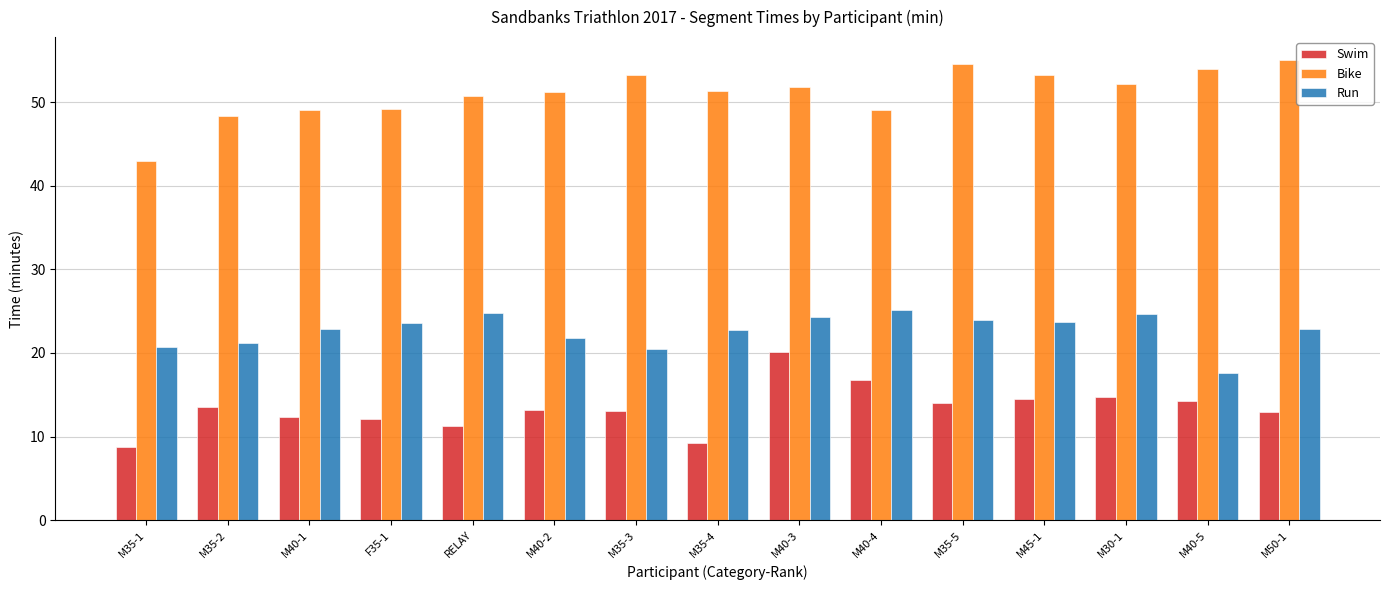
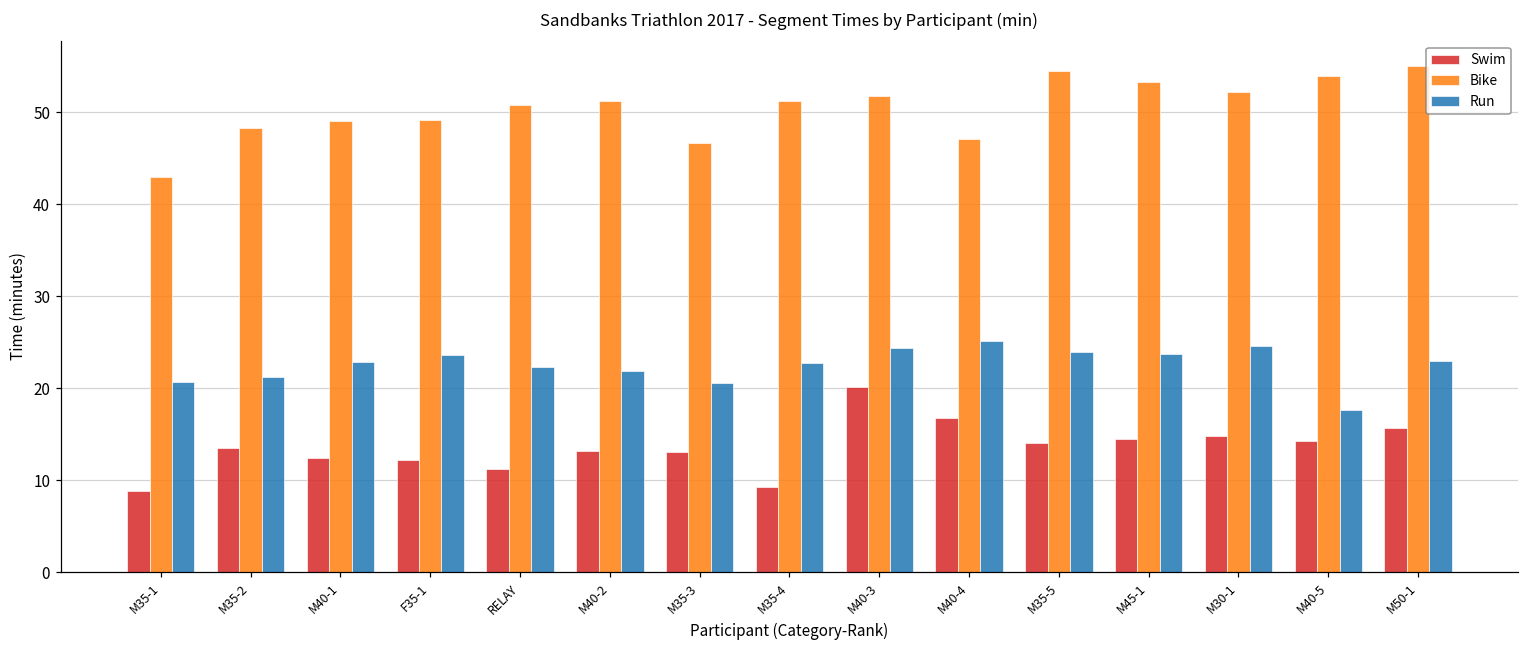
  {
    "Swim": {
      "M35-1": 9,
      "M35-2": 13,
      "M40-1": 12,
      "F35-1": 12,
      "RELAY": 11,
      "M40-2": 13,
      "M35-3": 13,
      "M35-4": 9,
      "M40-3": 20,
      "M40-4": 17,
      "M35-5": 14,
      "M45-1": 14,
      "M30-1": 15,
      "M40-5": 14,
-     "M50-1": 13
+     "M50-1": 16
    },
    "Bike": {
      "M35-1": 43,
      "M35-2": 48,
      "M40-1": 49,
      "F35-1": 49,
      "RELAY": 51,
      "M40-2": 51,
-     "M35-3": 53,
+     "M35-3": 47,
      "M35-4": 51,
      "M40-3": 52,
-     "M40-4": 49,
+     "M40-4": 47,
      "M35-5": 55,
      "M45-1": 53,
      "M30-1": 52,
      "M40-5": 54,
      "M50-1": 55
    },
    "Run": {
      "M35-1": 21,
      "M35-2": 21,
      "M40-1": 23,
      "F35-1": 24,
-     "RELAY": 25,
+     "RELAY": 22,
      "M40-2": 22,
      "M35-3": 21,
      "M35-4": 23,
      "M40-3": 24,
      "M40-4": 25,
      "M35-5": 24,
      "M45-1": 24,
      "M30-1": 25,
      "M40-5": 18,
      "M50-1": 23
    }
  }
